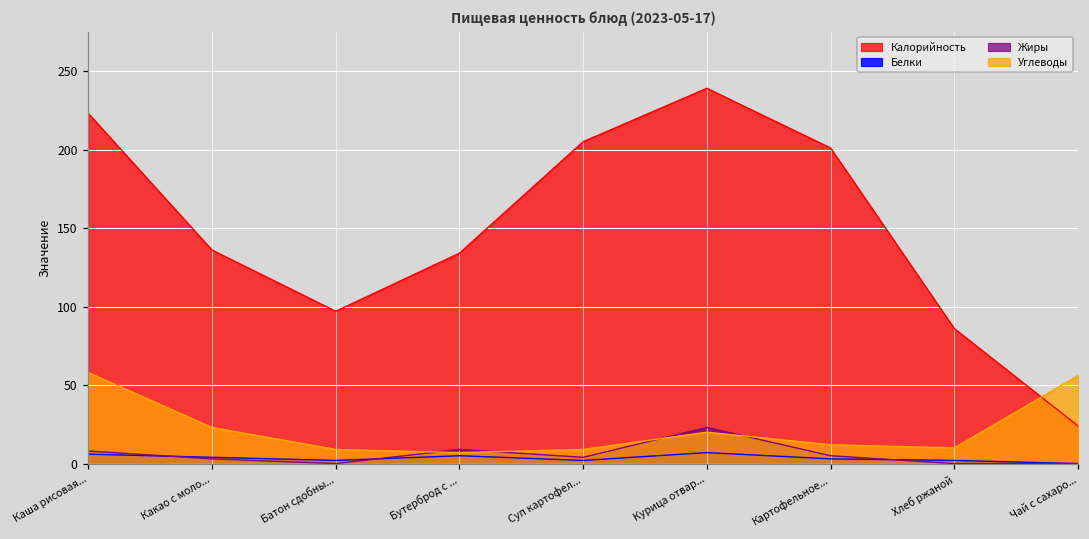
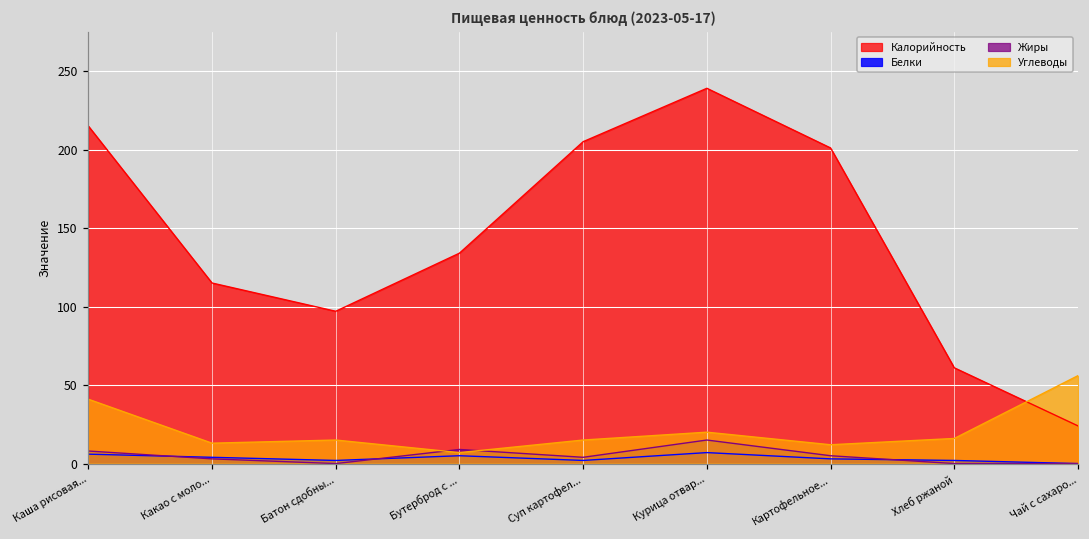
  {
    "Калорийность": {
-     "Каша рисовая...": 223,
-     "Какао с моло...": 136,
+     "Каша рисовая...": 215,
+     "Какао с моло...": 115,
      "Батон сдобны...": 97,
      "Бутерброд с ...": 134,
      "Суп картофел...": 205,
      "Курица отвар...": 239,
      "Картофельное...": 201,
-     "Хлеб ржаной": 86,
+     "Хлеб ржаной": 61,
      "Чай с сахаро...": 24
    },
    "Белки": {
      "Каша рисовая...": 6,
      "Батон сдобны...": 2,
      "Бутерброд с ...": 5,
      "Суп картофел...": 2,
      "Курица отвар...": 7,
      "Картофельное...": 3,
      "Хлеб ржаной": 2
    },
    "Жиры": {
      "Каша рисовая...": 8,
      "Батон сдобны...": 0,
      "Бутерброд с ...": 9,
      "Суп картофел...": 4,
-     "Курица отвар...": 23,
+     "Курица отвар...": 15,
      "Картофельное...": 5,
      "Хлеб ржаной": 0
    },
    "Углеводы": {
-     "Каша рисовая...": 58,
-     "Какао с моло...": 23,
-     "Батон сдобны...": 9,
+     "Каша рисовая...": 41,
+     "Какао с моло...": 13,
+     "Батон сдобны...": 15,
      "Бутерброд с ...": 7,
-     "Суп картофел...": 9,
+     "Суп картофел...": 15,
      "Курица отвар...": 20,
      "Картофельное...": 12,
-     "Хлеб ржаной": 10,
+     "Хлеб ржаной": 16,
      "Чай с сахаро...": 56
    }
  }
